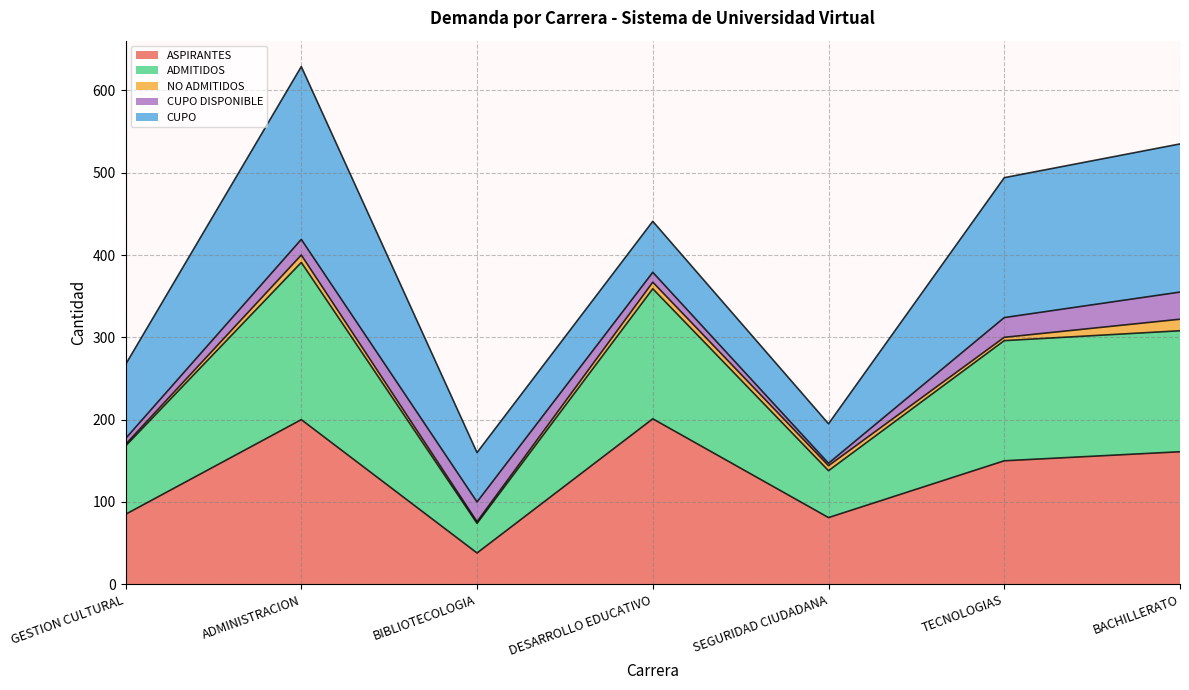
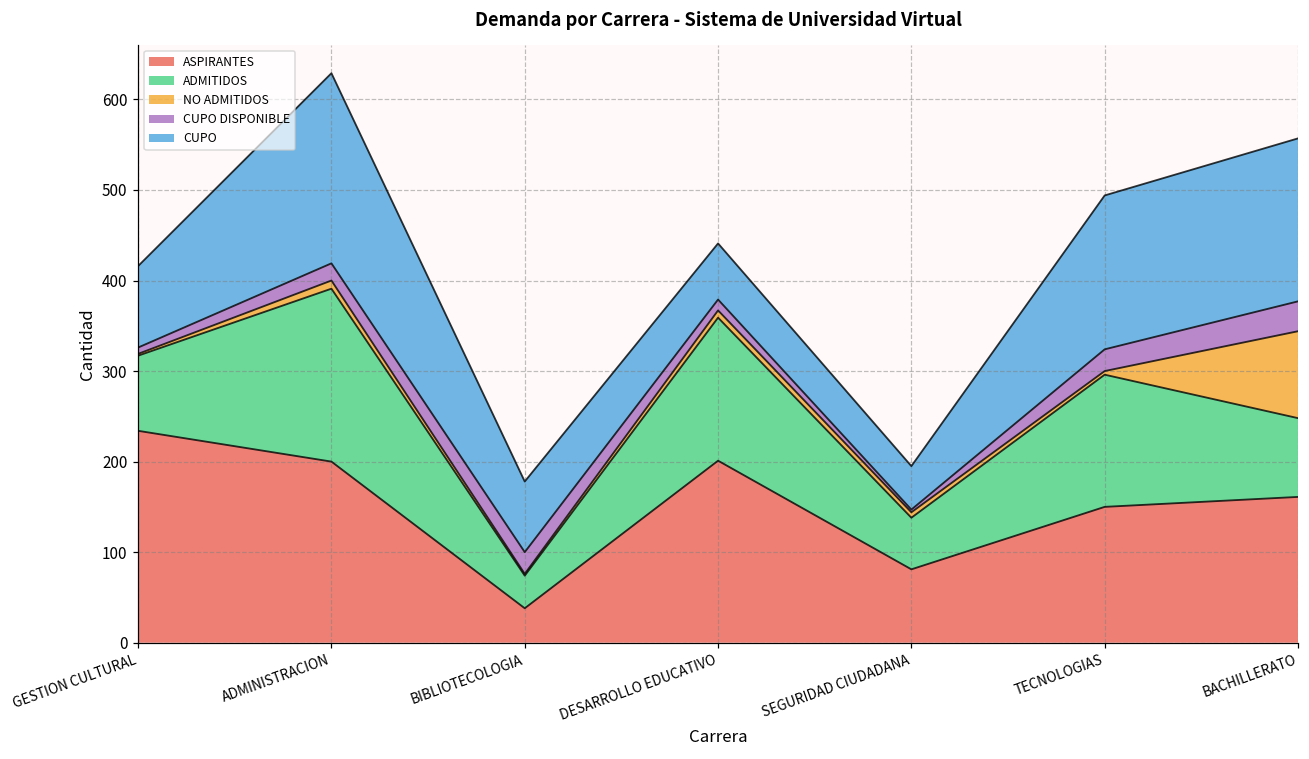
  {
    "ASPIRANTES": {
-     "GESTION CULTURAL": 90,
+     "GESTION CULTURAL": 230,
      "ADMINISTRACION": 200,
      "BIBLIOTECOLOGIA": 40,
      "DESARROLLO EDUCATIVO": 200,
      "SEGURIDAD CIUDADANA": 80,
      "TECNOLOGIAS": 150,
      "BACHILLERATO": 160
    },
    "ADMITIDOS": {
      "ADMINISTRACION": 190,
      "DESARROLLO EDUCATIVO": 160,
      "SEGURIDAD CIUDADANA": 60,
      "TECNOLOGIAS": 150,
-     "BACHILLERATO": 150
+     "BACHILLERATO": 90
    },
    "NO ADMITIDOS": {
      "ADMINISTRACION": 10,
      "DESARROLLO EDUCATIVO": 10,
      "TECNOLOGIAS": 0,
-     "BACHILLERATO": 10
+     "BACHILLERATO": 100
    },
    "CUPO DISPONIBLE": {
      "GESTION CULTURAL": 10,
      "ADMINISTRACION": 20,
      "BIBLIOTECOLOGIA": 20,
      "DESARROLLO EDUCATIVO": 10,
      "TECNOLOGIAS": 20,
      "BACHILLERATO": 30
    },
    "CUPO": {
      "GESTION CULTURAL": 90,
      "ADMINISTRACION": 210,
-     "BIBLIOTECOLOGIA": 60,
+     "BIBLIOTECOLOGIA": 80,
      "DESARROLLO EDUCATIVO": 60,
      "SEGURIDAD CIUDADANA": 50,
      "TECNOLOGIAS": 170,
      "BACHILLERATO": 180
    }
  }
